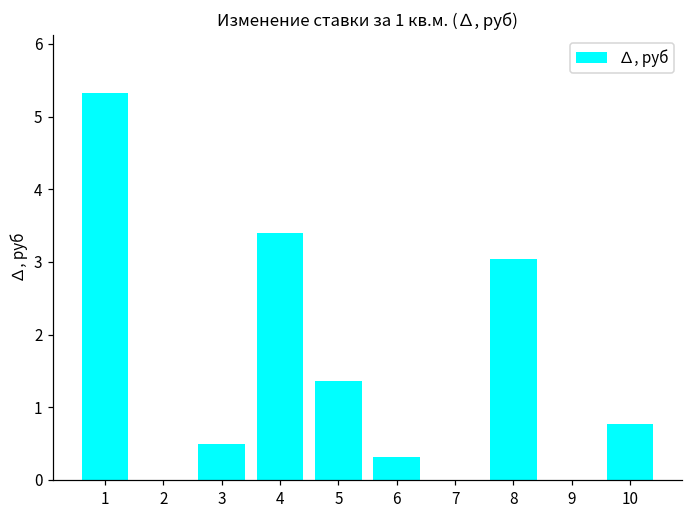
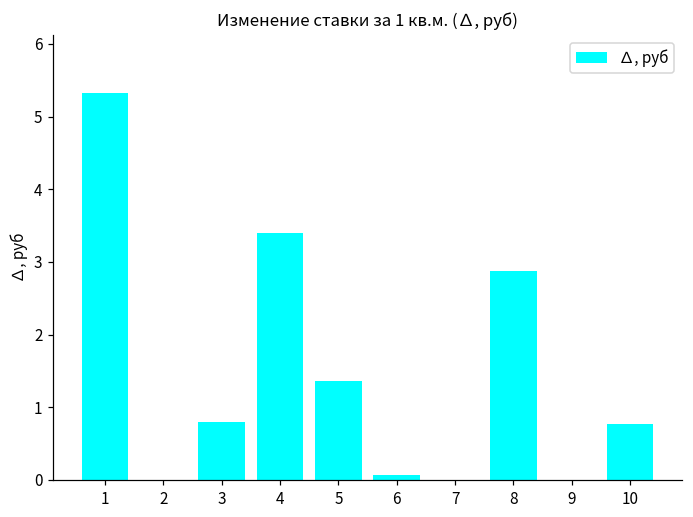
  {
    "1": 5.3,
    "2": 0.0,
-   "3": 0.5,
+   "3": 0.8,
    "4": 3.4,
    "5": 1.4,
-   "6": 0.3,
+   "6": 0.1,
    "7": 0.0,
-   "8": 3.0,
+   "8": 2.9,
    "9": 0.0,
    "10": 0.8
  }
